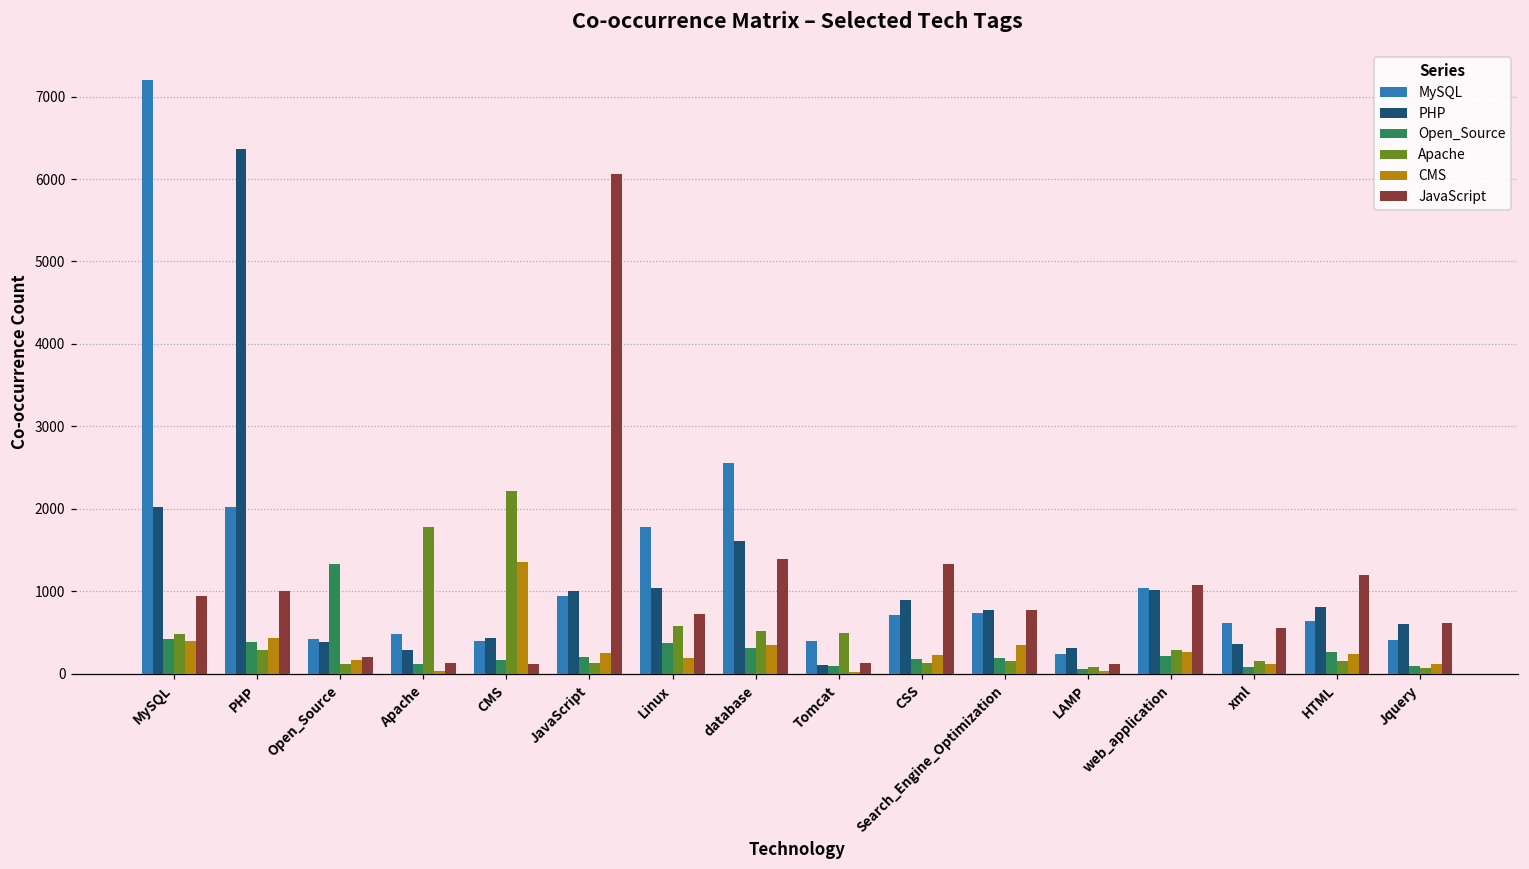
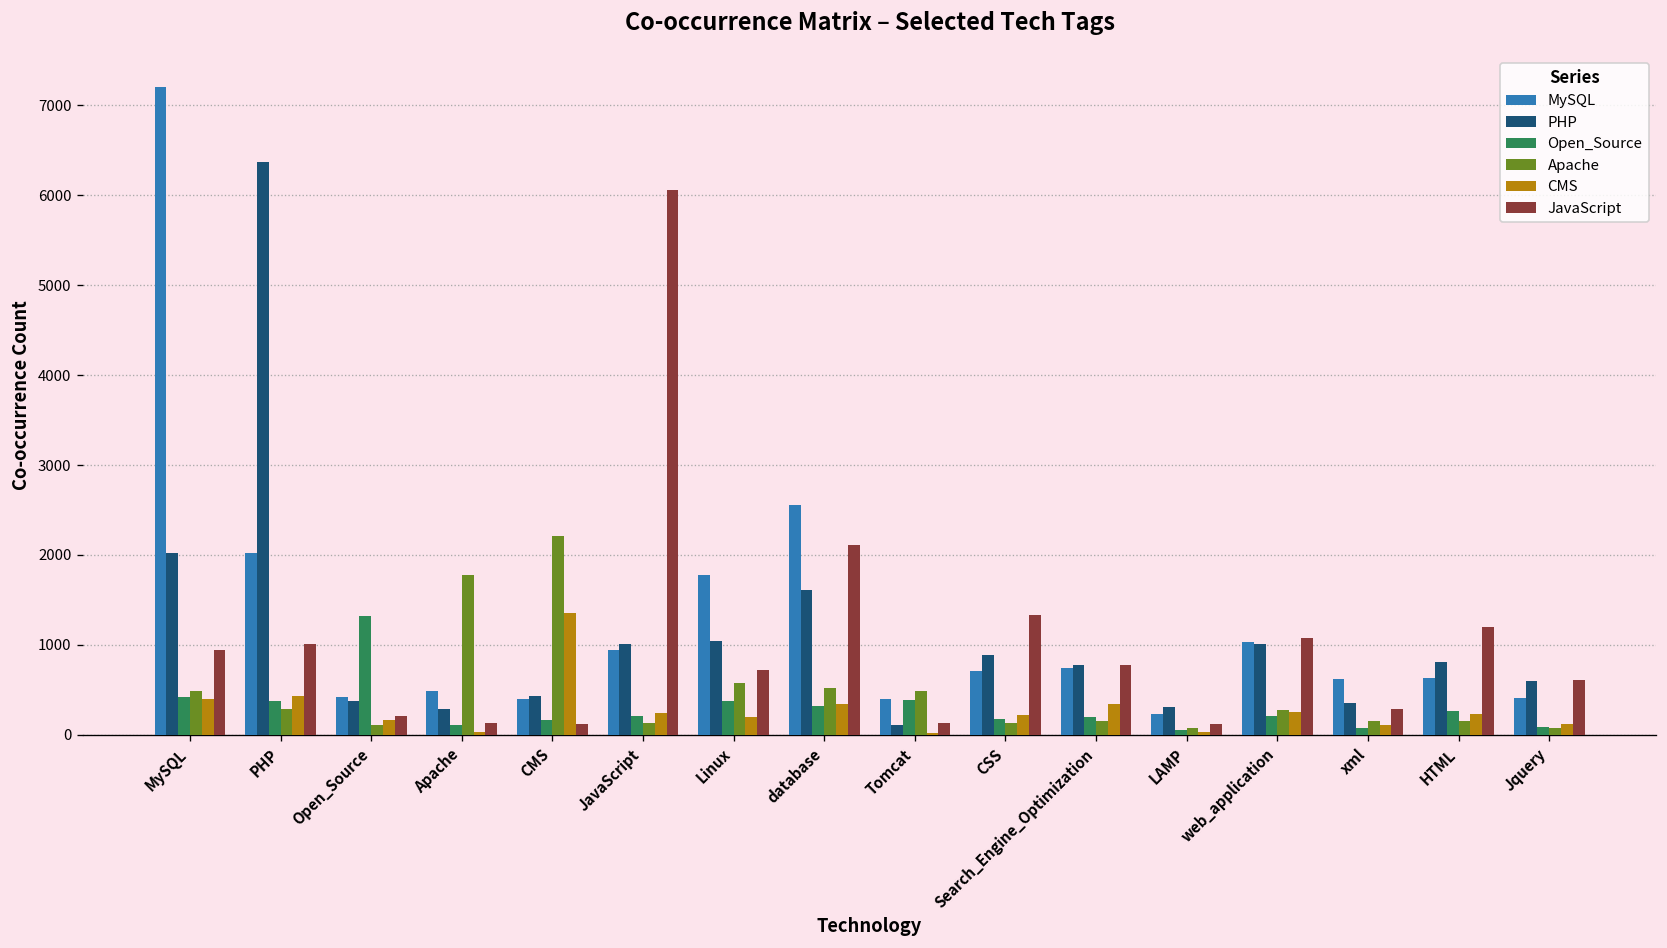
  {
    "MySQL": {
      "MySQL": 7200,
      "PHP": 2000,
      "Open_Source": 400,
      "Apache": 500,
      "CMS": 400,
      "JavaScript": 900,
      "Linux": 1800,
      "database": 2600,
      "Tomcat": 400,
      "CSS": 700,
      "Search_Engine_Optimization": 700,
      "LAMP": 200,
      "web_application": 1000,
      "xml": 600,
      "HTML": 600,
      "Jquery": 400
    },
    "PHP": {
      "MySQL": 2000,
      "PHP": 6400,
      "Open_Source": 400,
      "Apache": 300,
      "CMS": 400,
      "JavaScript": 1000,
      "Linux": 1000,
      "database": 1600,
      "Tomcat": 100,
      "CSS": 900,
      "Search_Engine_Optimization": 800,
      "LAMP": 300,
      "web_application": 1000,
      "xml": 400,
      "HTML": 800,
      "Jquery": 600
    },
    "Open_Source": {
      "MySQL": 400,
      "PHP": 400,
      "Open_Source": 1300,
      "Apache": 100,
      "CMS": 200,
      "JavaScript": 200,
      "Linux": 400,
      "database": 300,
-     "Tomcat": 100,
+     "Tomcat": 400,
      "CSS": 200,
      "Search_Engine_Optimization": 200,
      "LAMP": 100,
      "web_application": 200,
      "xml": 100,
      "HTML": 300,
      "Jquery": 100
    },
    "Apache": {
      "MySQL": 500,
      "PHP": 300,
      "Open_Source": 100,
      "Apache": 1800,
      "CMS": 2200,
      "JavaScript": 100,
      "Linux": 600,
      "database": 500,
      "Tomcat": 500,
      "CSS": 100,
      "Search_Engine_Optimization": 200,
      "LAMP": 100,
      "web_application": 300,
      "xml": 200,
      "HTML": 100,
      "Jquery": 100
    },
    "CMS": {
      "MySQL": 400,
      "PHP": 400,
      "Open_Source": 200,
      "CMS": 1400,
      "JavaScript": 200,
      "Linux": 200,
      "database": 300,
      "CSS": 200,
      "Search_Engine_Optimization": 300,
      "web_application": 300,
      "xml": 100,
      "HTML": 200,
      "Jquery": 100
    },
    "JavaScript": {
      "MySQL": 900,
      "PHP": 1000,
      "Open_Source": 200,
      "Apache": 100,
      "CMS": 100,
      "JavaScript": 6100,
      "Linux": 700,
-     "database": 1400,
+     "database": 2100,
      "Tomcat": 100,
      "CSS": 1300,
      "Search_Engine_Optimization": 800,
      "LAMP": 100,
      "web_application": 1100,
-     "xml": 600,
+     "xml": 300,
      "HTML": 1200,
      "Jquery": 600
    }
  }
